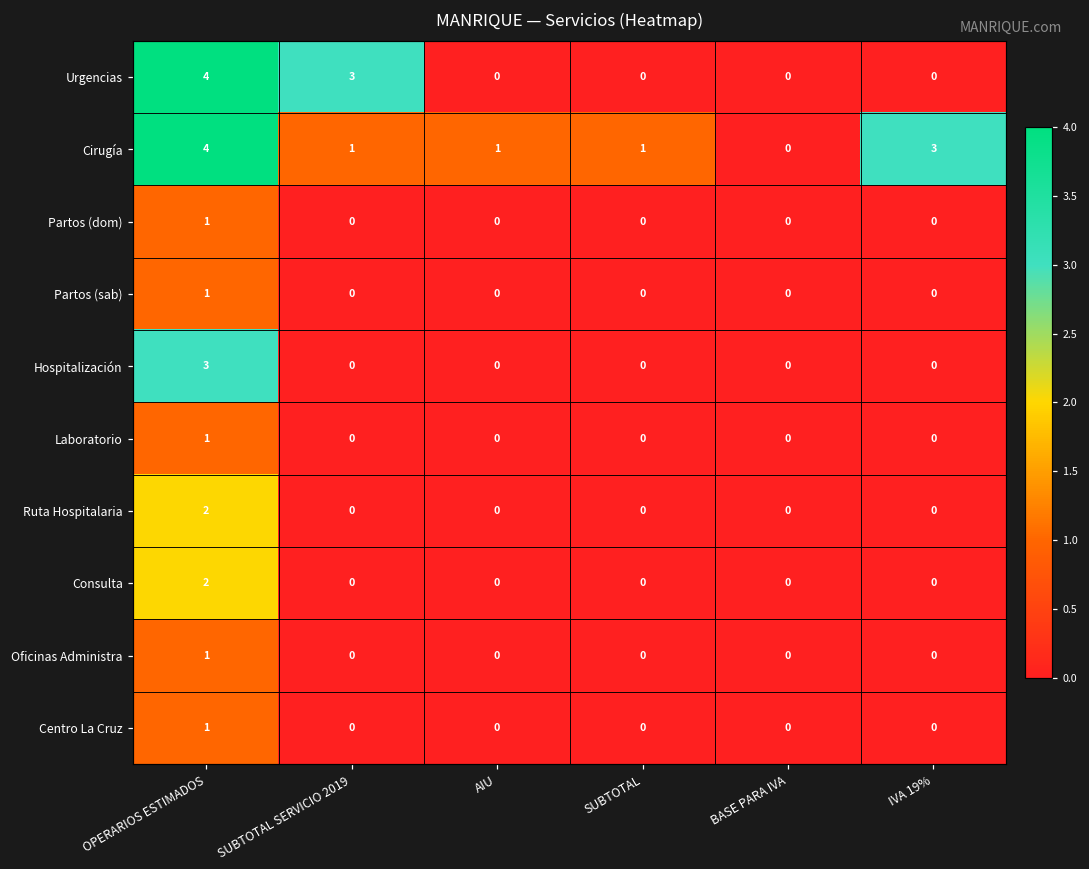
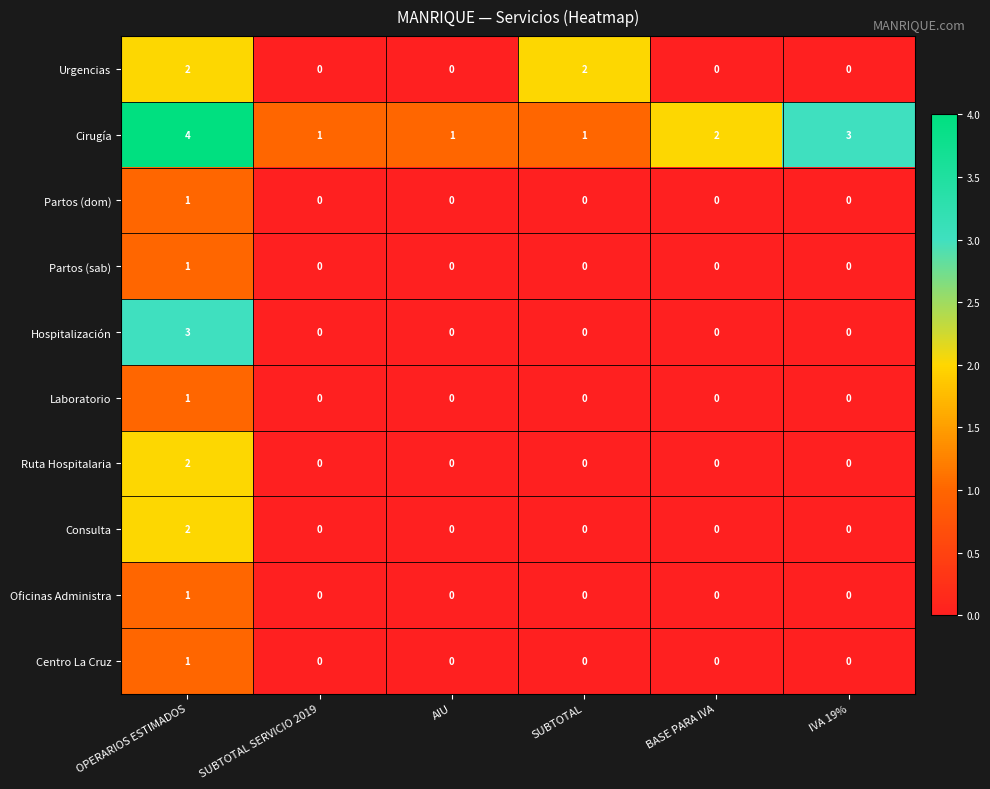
  {
    "Urgencias": {
-     "OPERARIOS ESTIMADOS": 4,
-     "SUBTOTAL SERVICIO 2019": 3,
+     "OPERARIOS ESTIMADOS": 2,
+     "SUBTOTAL SERVICIO 2019": 0,
      "AIU": 0,
-     "SUBTOTAL": 0,
+     "SUBTOTAL": 2,
      "BASE PARA IVA": 0,
      "IVA 19%": 0
    },
    "Cirugía": {
      "OPERARIOS ESTIMADOS": 4,
      "SUBTOTAL SERVICIO 2019": 1,
      "AIU": 1,
      "SUBTOTAL": 1,
-     "BASE PARA IVA": 0,
+     "BASE PARA IVA": 2,
      "IVA 19%": 3
    },
    "Partos (dom)": {
      "OPERARIOS ESTIMADOS": 1,
      "SUBTOTAL SERVICIO 2019": 0,
      "AIU": 0,
      "SUBTOTAL": 0,
      "BASE PARA IVA": 0,
      "IVA 19%": 0
    },
    "Partos (sab)": {
      "OPERARIOS ESTIMADOS": 1,
      "SUBTOTAL SERVICIO 2019": 0,
      "AIU": 0,
      "SUBTOTAL": 0,
      "BASE PARA IVA": 0,
      "IVA 19%": 0
    },
    "Hospitalización": {
      "OPERARIOS ESTIMADOS": 3,
      "SUBTOTAL SERVICIO 2019": 0,
      "AIU": 0,
      "SUBTOTAL": 0,
      "BASE PARA IVA": 0,
      "IVA 19%": 0
    },
    "Laboratorio": {
      "OPERARIOS ESTIMADOS": 1,
      "SUBTOTAL SERVICIO 2019": 0,
      "AIU": 0,
      "SUBTOTAL": 0,
      "BASE PARA IVA": 0,
      "IVA 19%": 0
    },
    "Ruta Hospitalaria": {
      "OPERARIOS ESTIMADOS": 2,
      "SUBTOTAL SERVICIO 2019": 0,
      "AIU": 0,
      "SUBTOTAL": 0,
      "BASE PARA IVA": 0,
      "IVA 19%": 0
    },
    "Consulta": {
      "OPERARIOS ESTIMADOS": 2,
      "SUBTOTAL SERVICIO 2019": 0,
      "AIU": 0,
      "SUBTOTAL": 0,
      "BASE PARA IVA": 0,
      "IVA 19%": 0
    },
    "Oficinas Administra": {
      "OPERARIOS ESTIMADOS": 1,
      "SUBTOTAL SERVICIO 2019": 0,
      "AIU": 0,
      "SUBTOTAL": 0,
      "BASE PARA IVA": 0,
      "IVA 19%": 0
    },
    "Centro La Cruz": {
      "OPERARIOS ESTIMADOS": 1,
      "SUBTOTAL SERVICIO 2019": 0,
      "AIU": 0,
      "SUBTOTAL": 0,
      "BASE PARA IVA": 0,
      "IVA 19%": 0
    }
  }
